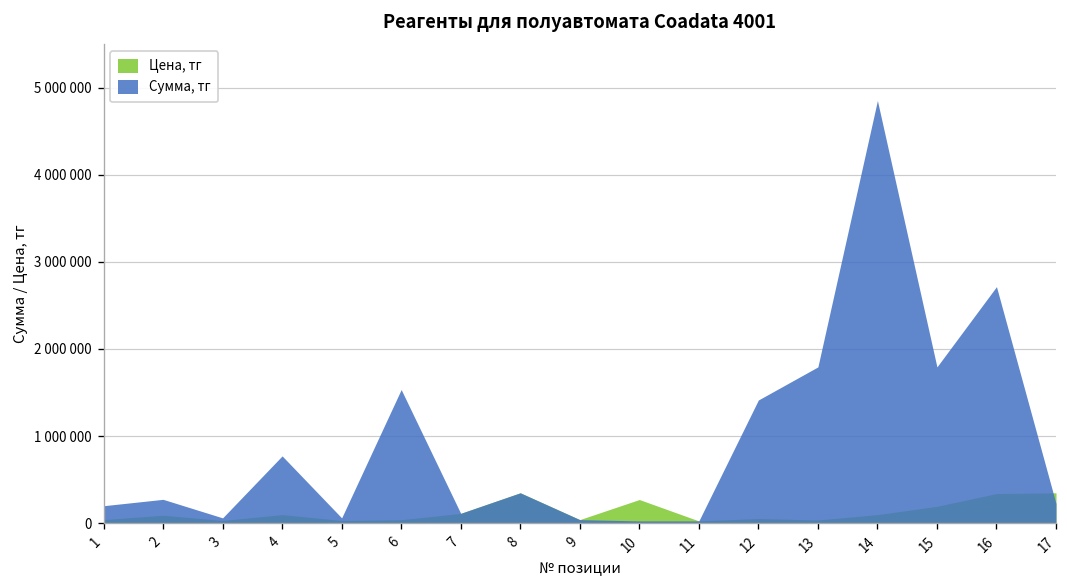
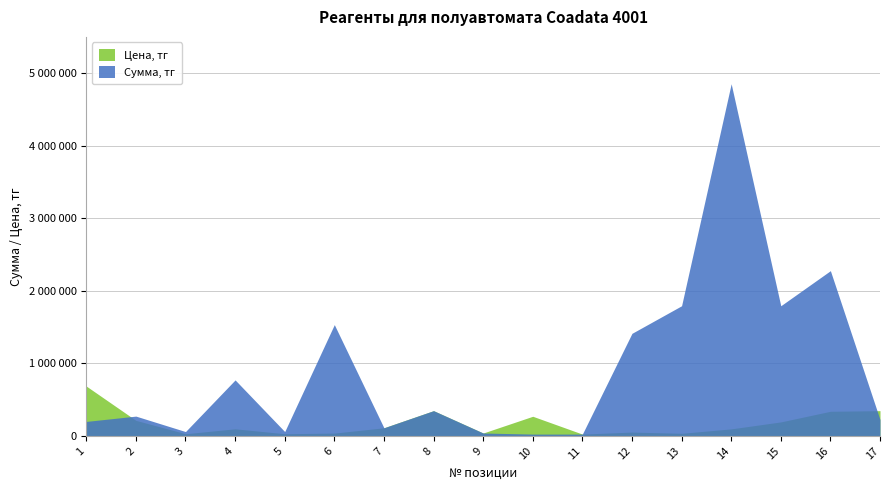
  {
    "Цена, тг": {
-     "1": 0,
-     "2": 100000,
+     "1": 700000,
+     "2": 200000,
      "4": 100000,
      "6": 0,
      "10": 300000,
      "12": 100000,
      "13": 0,
      "14": 100000,
      "15": 200000,
      "16": 300000,
      "17": 300000
    },
    "Сумма, тг": {
      "1": 200000,
      "2": 300000,
      "4": 800000,
      "6": 1500000,
      "12": 1400000,
      "13": 1800000,
      "14": 4900000,
      "15": 1800000,
-     "16": 2700000,
+     "16": 2300000,
      "17": 200000
    }
  }
